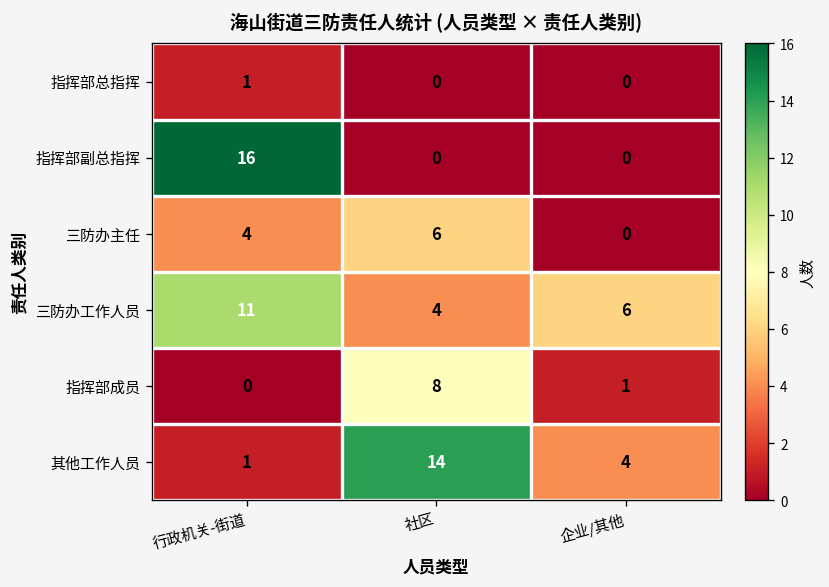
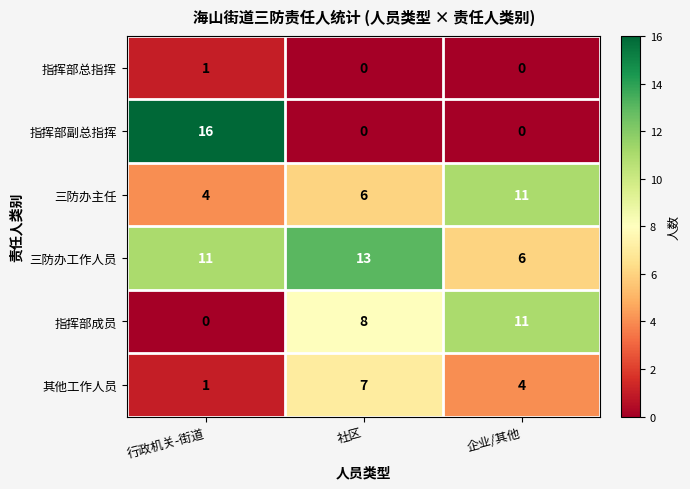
  {
    "指挥部总指挥": {
      "行政机关-街道": 1,
      "社区": 0,
      "企业/其他": 0
    },
    "指挥部副总指挥": {
      "行政机关-街道": 16,
      "社区": 0,
      "企业/其他": 0
    },
    "三防办主任": {
      "行政机关-街道": 4,
      "社区": 6,
-     "企业/其他": 0
+     "企业/其他": 11
    },
    "三防办工作人员": {
      "行政机关-街道": 11,
-     "社区": 4,
+     "社区": 13,
      "企业/其他": 6
    },
    "指挥部成员": {
      "行政机关-街道": 0,
      "社区": 8,
-     "企业/其他": 1
+     "企业/其他": 11
    },
    "其他工作人员": {
      "行政机关-街道": 1,
-     "社区": 14,
+     "社区": 7,
      "企业/其他": 4
    }
  }
